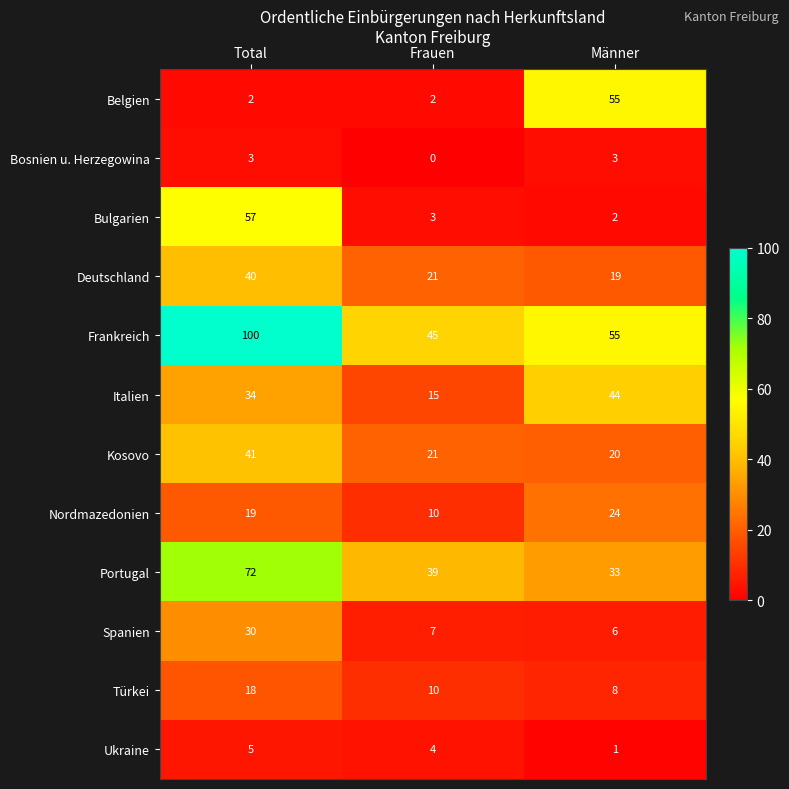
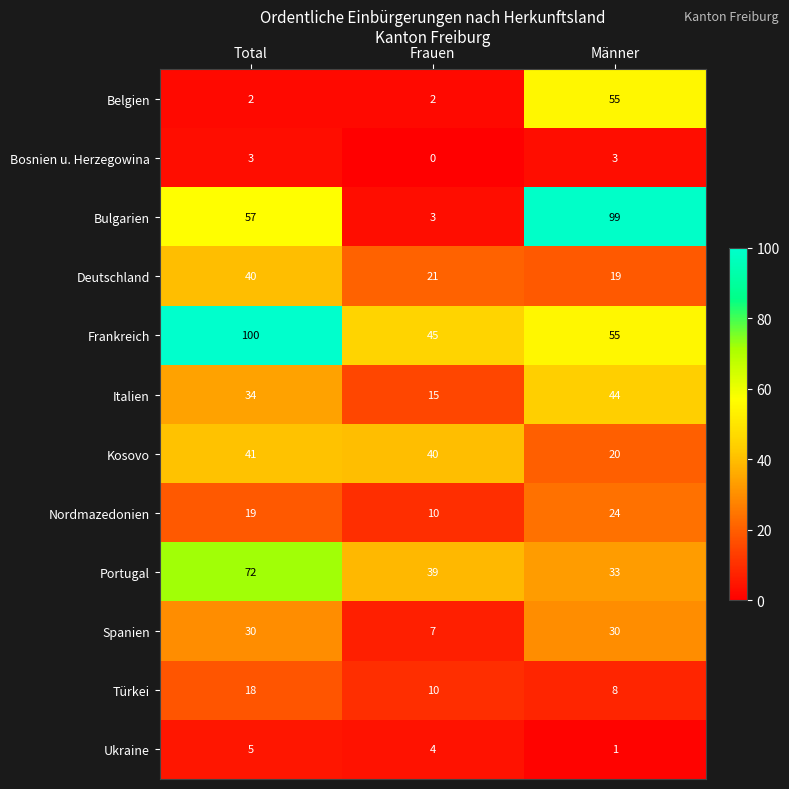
  {
    "Belgien": {
      "Total": 2,
      "Frauen": 2,
      "Männer": 55
    },
    "Bosnien u. Herzegowina": {
      "Total": 3,
      "Frauen": 0,
      "Männer": 3
    },
    "Bulgarien": {
      "Total": 57,
      "Frauen": 3,
-     "Männer": 2
+     "Männer": 99
    },
    "Deutschland": {
      "Total": 40,
      "Frauen": 21,
      "Männer": 19
    },
    "Frankreich": {
      "Total": 100,
      "Frauen": 45,
      "Männer": 55
    },
    "Italien": {
      "Total": 34,
      "Frauen": 15,
      "Männer": 44
    },
    "Kosovo": {
      "Total": 41,
-     "Frauen": 21,
+     "Frauen": 40,
      "Männer": 20
    },
    "Nordmazedonien": {
      "Total": 19,
      "Frauen": 10,
      "Männer": 24
    },
    "Portugal": {
      "Total": 72,
      "Frauen": 39,
      "Männer": 33
    },
    "Spanien": {
      "Total": 30,
      "Frauen": 7,
-     "Männer": 6
+     "Männer": 30
    },
    "Türkei": {
      "Total": 18,
      "Frauen": 10,
      "Männer": 8
    },
    "Ukraine": {
      "Total": 5,
      "Frauen": 4,
      "Männer": 1
    }
  }
